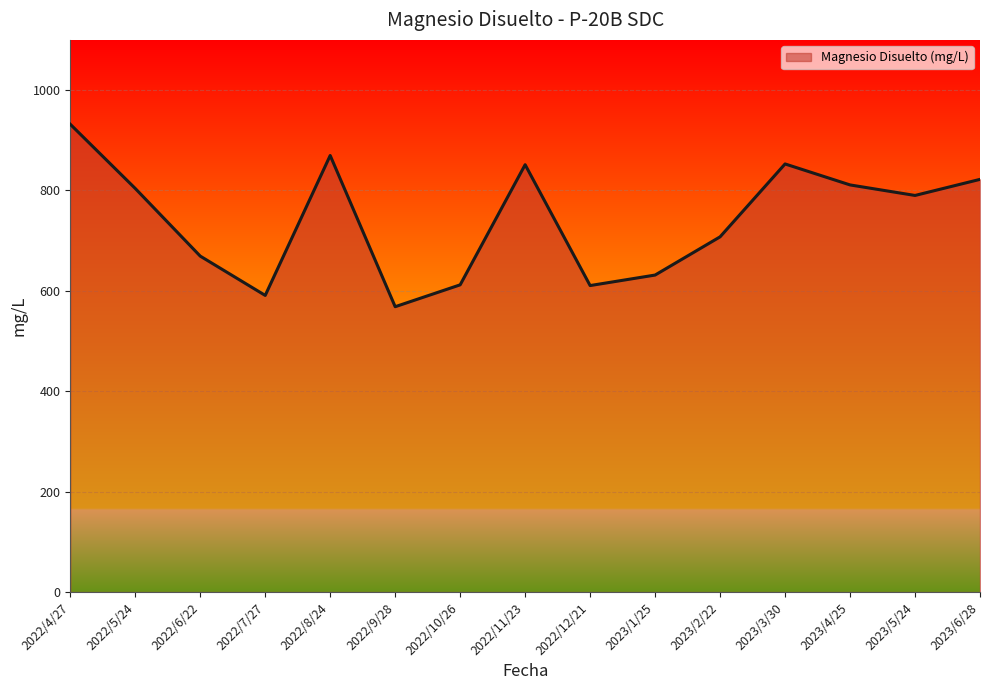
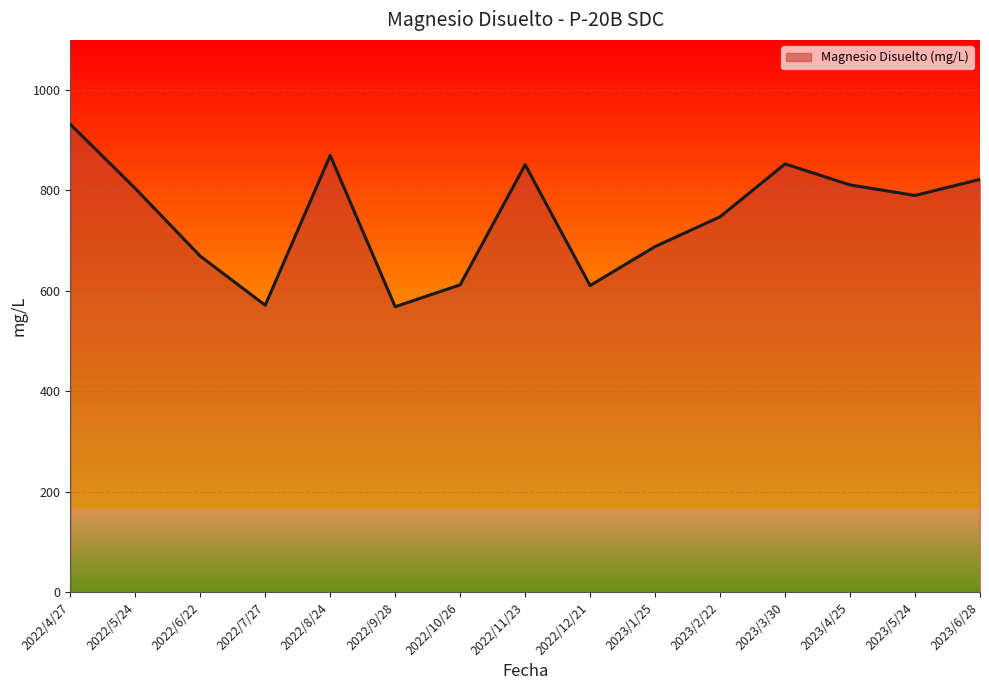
  {
    "2022/4/27": 930,
    "2022/5/24": 800,
    "2022/6/22": 670,
-   "2022/7/27": 590,
+   "2022/7/27": 570,
    "2022/8/24": 870,
    "2022/9/28": 570,
    "2022/10/26": 610,
    "2022/11/23": 850,
    "2022/12/21": 610,
-   "2023/1/25": 630,
-   "2023/2/22": 710,
+   "2023/1/25": 690,
+   "2023/2/22": 750,
    "2023/3/30": 850,
    "2023/4/25": 810,
    "2023/5/24": 790,
    "2023/6/28": 820
  }
